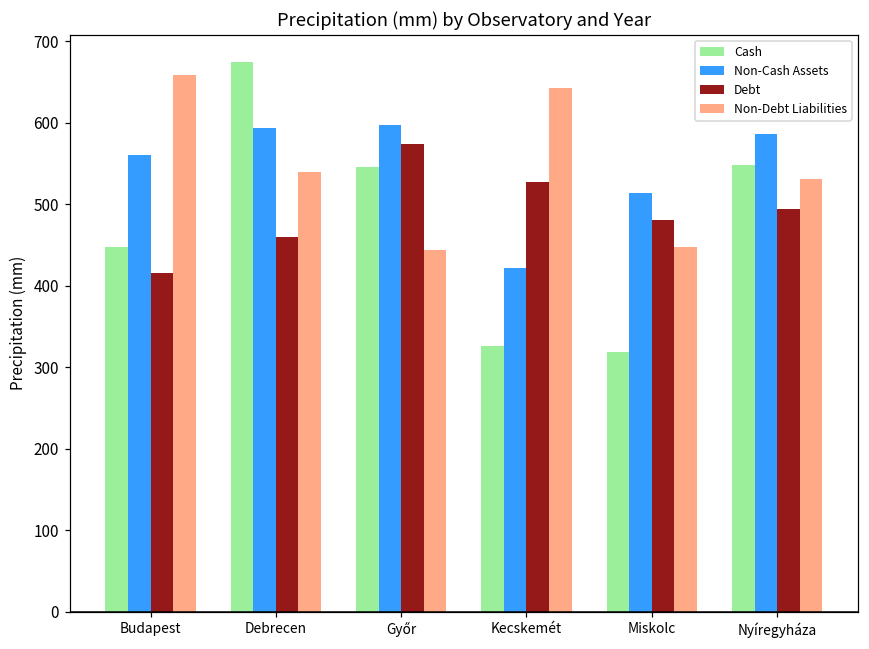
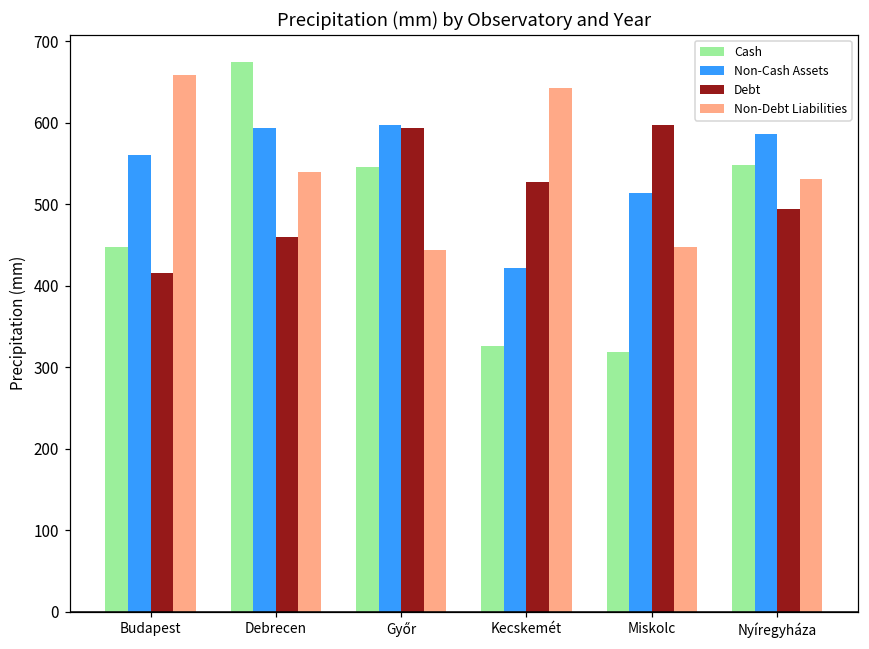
  {
    "Cash": {
      "Budapest": 450,
      "Debrecen": 670,
      "Győr": 550,
      "Kecskemét": 330,
      "Miskolc": 320,
      "Nyíregyháza": 550
    },
    "Non-Cash Assets": {
      "Budapest": 560,
      "Debrecen": 590,
      "Győr": 600,
      "Kecskemét": 420,
      "Miskolc": 510,
      "Nyíregyháza": 590
    },
    "Debt": {
      "Budapest": 420,
      "Debrecen": 460,
-     "Győr": 570,
+     "Győr": 590,
      "Kecskemét": 530,
-     "Miskolc": 480,
+     "Miskolc": 600,
      "Nyíregyháza": 490
    },
    "Non-Debt Liabilities": {
      "Budapest": 660,
      "Debrecen": 540,
      "Győr": 440,
      "Kecskemét": 640,
      "Miskolc": 450,
      "Nyíregyháza": 530
    }
  }
